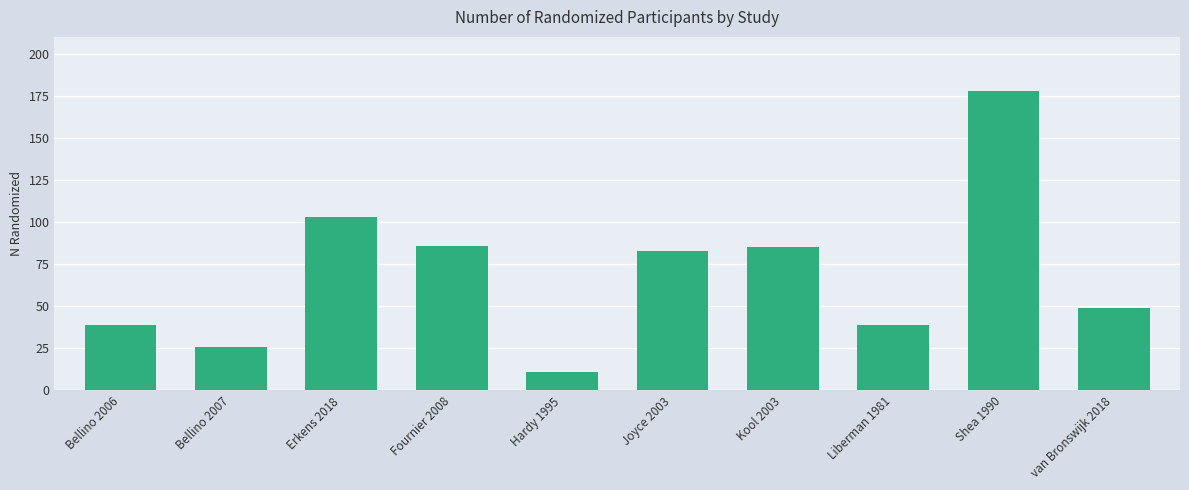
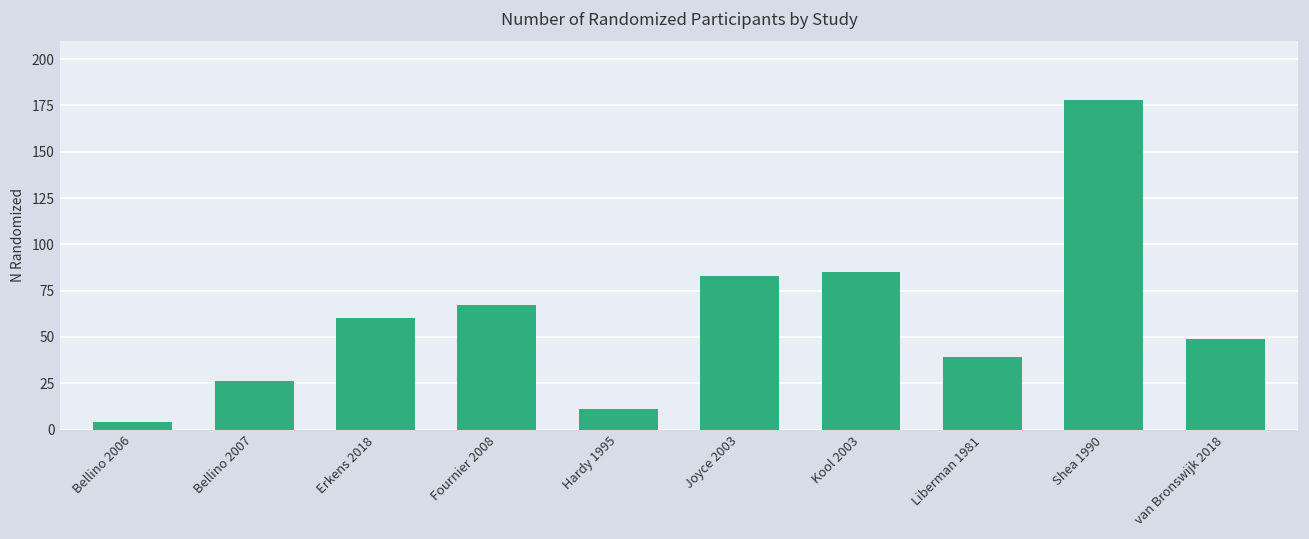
  {
-   "Bellino 2006": 39,
+   "Bellino 2006": 4,
    "Bellino 2007": 26,
-   "Erkens 2018": 103,
-   "Fournier 2008": 86,
+   "Erkens 2018": 60,
+   "Fournier 2008": 67,
    "Hardy 1995": 11,
    "Joyce 2003": 83,
    "Kool 2003": 85,
    "Liberman 1981": 39,
    "Shea 1990": 178,
    "van Bronswijk 2018": 49
  }
